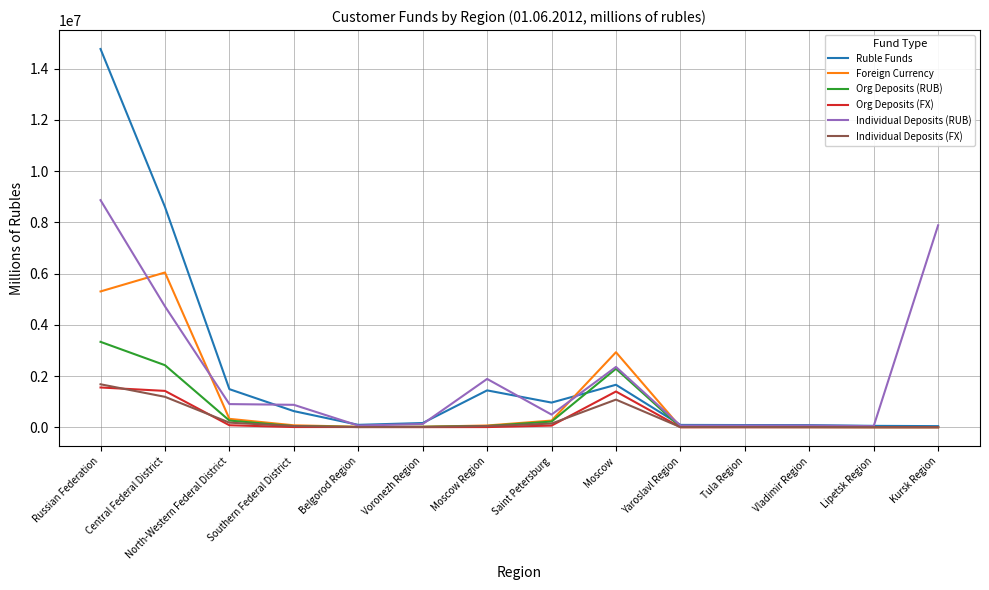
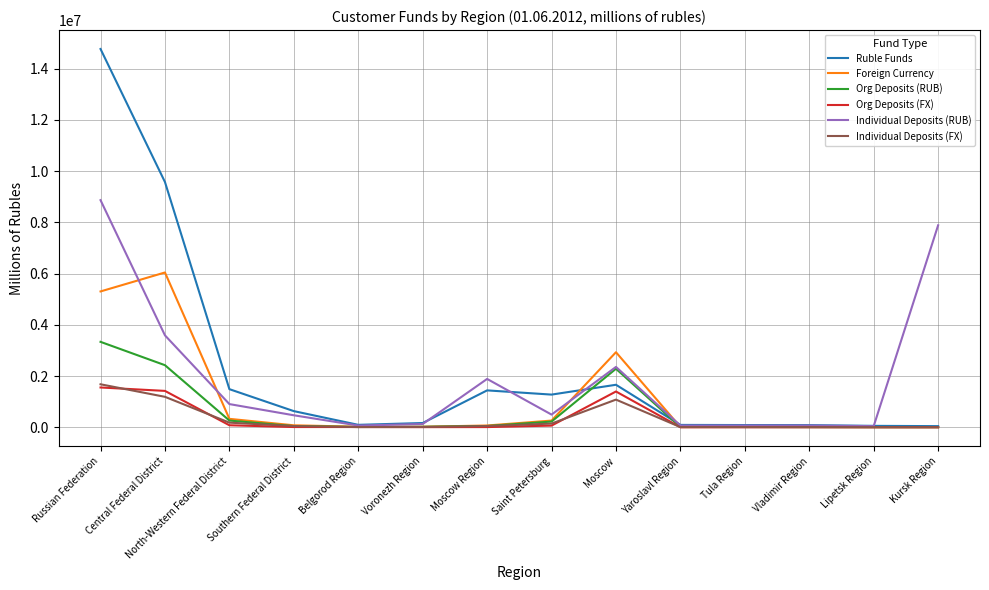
  {
    "Ruble Funds": {
      "Russian Federation": 14800000,
-     "Central Federal District": 8600000,
+     "Central Federal District": 9600000,
      "North-Western Federal District": 1500000,
      "Southern Federal District": 600000,
      "Moscow Region": 1400000,
-     "Saint Petersburg": 1000000,
+     "Saint Petersburg": 1300000,
      "Moscow": 1700000
    },
    "Foreign Currency": {
      "Russian Federation": 5300000,
      "Central Federal District": 6000000,
      "Moscow": 2900000
    },
    "Org Deposits (RUB)": {
      "Russian Federation": 3300000,
      "Central Federal District": 2400000
    },
    "Org Deposits (FX)": {
      "Russian Federation": 1600000,
      "Central Federal District": 1400000,
      "North-Western Federal District": 100000,
      "Moscow": 1400000
    },
    "Individual Deposits (RUB)": {
      "Russian Federation": 8900000,
-     "Central Federal District": 4700000,
+     "Central Federal District": 3600000,
      "North-Western Federal District": 900000,
-     "Southern Federal District": 900000,
+     "Southern Federal District": 500000,
      "Moscow Region": 1900000,
      "Saint Petersburg": 500000,
      "Kursk Region": 7900000
    },
    "Individual Deposits (FX)": {
      "Russian Federation": 1700000,
      "Central Federal District": 1200000,
      "Moscow": 1100000
    }
  }
